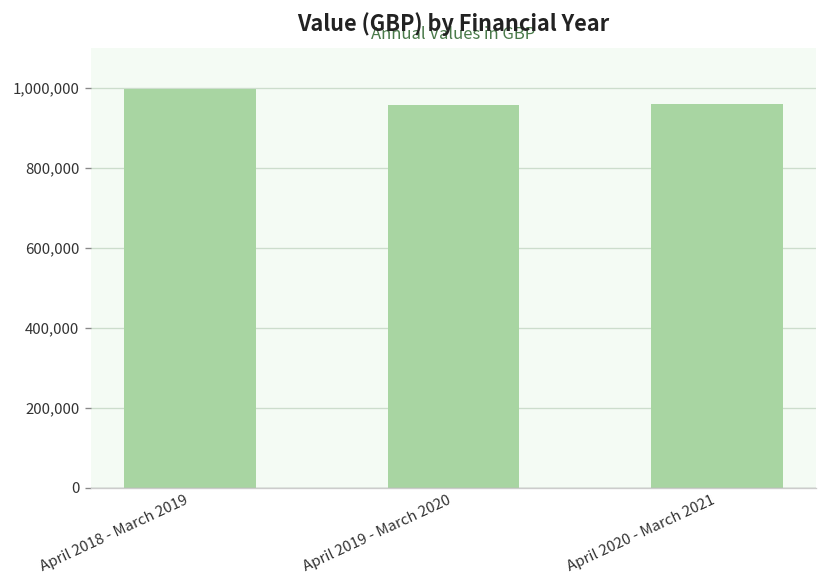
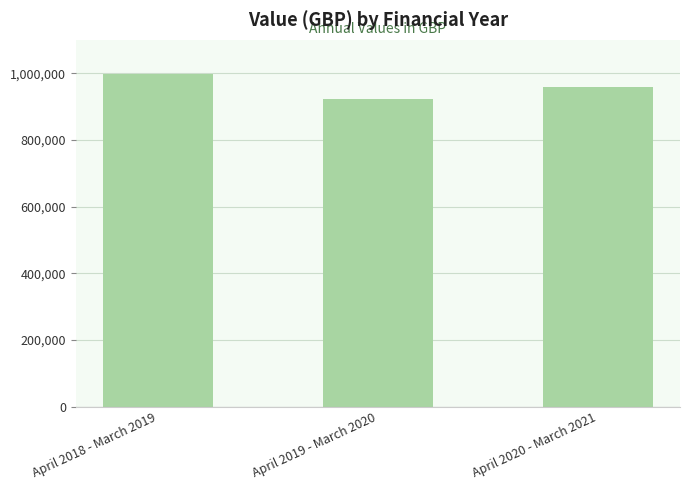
  {
    "April 2018 - March 2019": "1,000,000",
-   "April 2019 - March 2020": "960,000",
+   "April 2019 - March 2020": "920,000",
    "April 2020 - March 2021": "960,000"
  }
